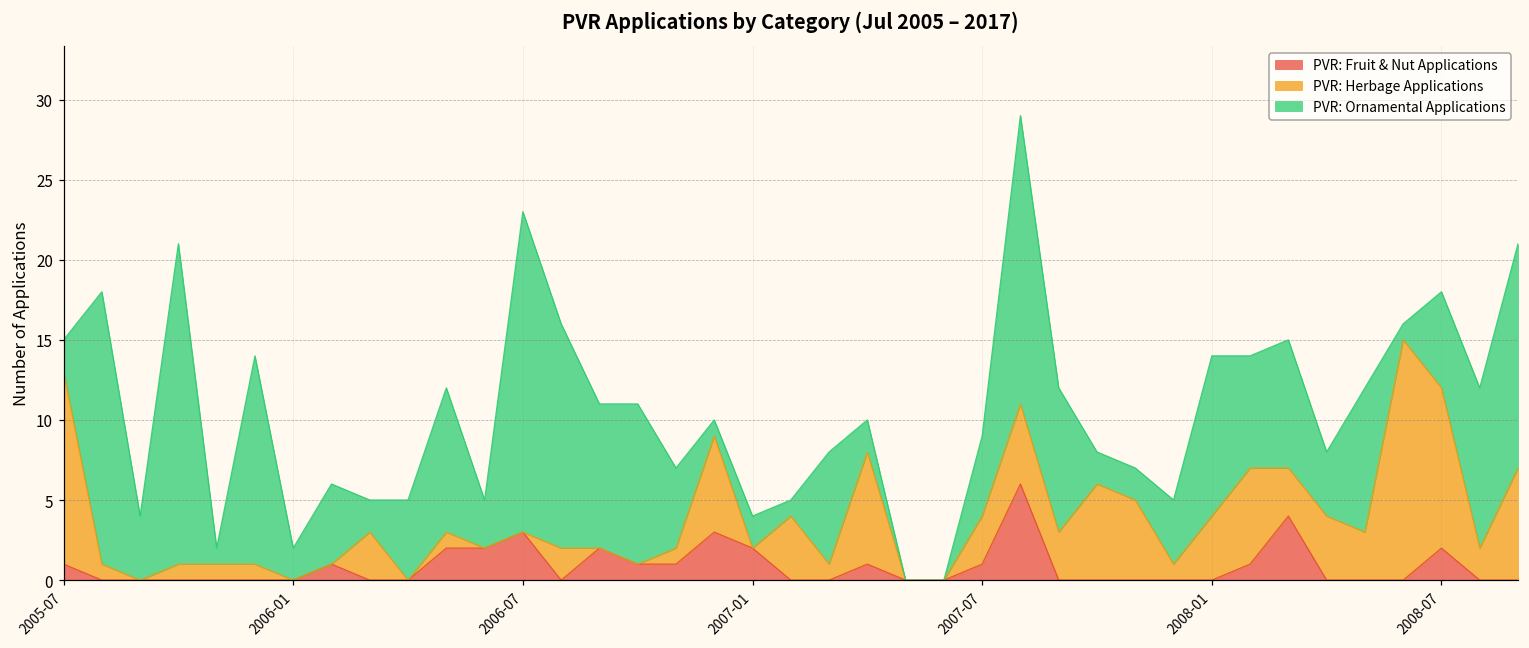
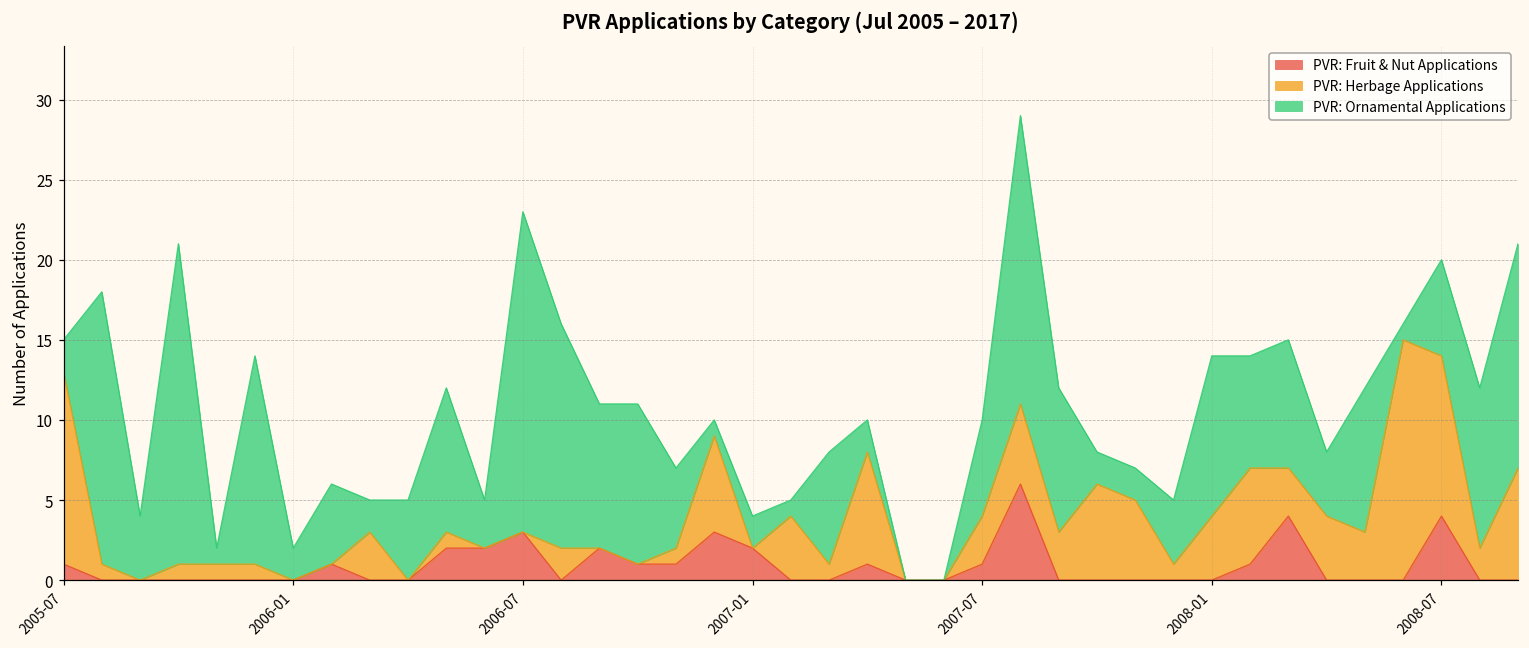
  {
    "PVR: Fruit & Nut Applications": {
      "2005-07": 1,
      "2007-07": 1,
      "2008-01": 0,
-     "2008-07": 2
+     "2008-07": 4
    },
    "PVR: Herbage Applications": {
      "2005-07": 12,
      "2007-07": 3,
      "2008-01": 4,
      "2008-07": 10
    },
    "PVR: Ornamental Applications": {
      "2005-07": 2,
      "2006-01": 2,
      "2006-07": 20,
      "2007-01": 2,
-     "2007-07": 5,
+     "2007-07": 6,
      "2008-01": 10,
      "2008-07": 6
    }
  }
